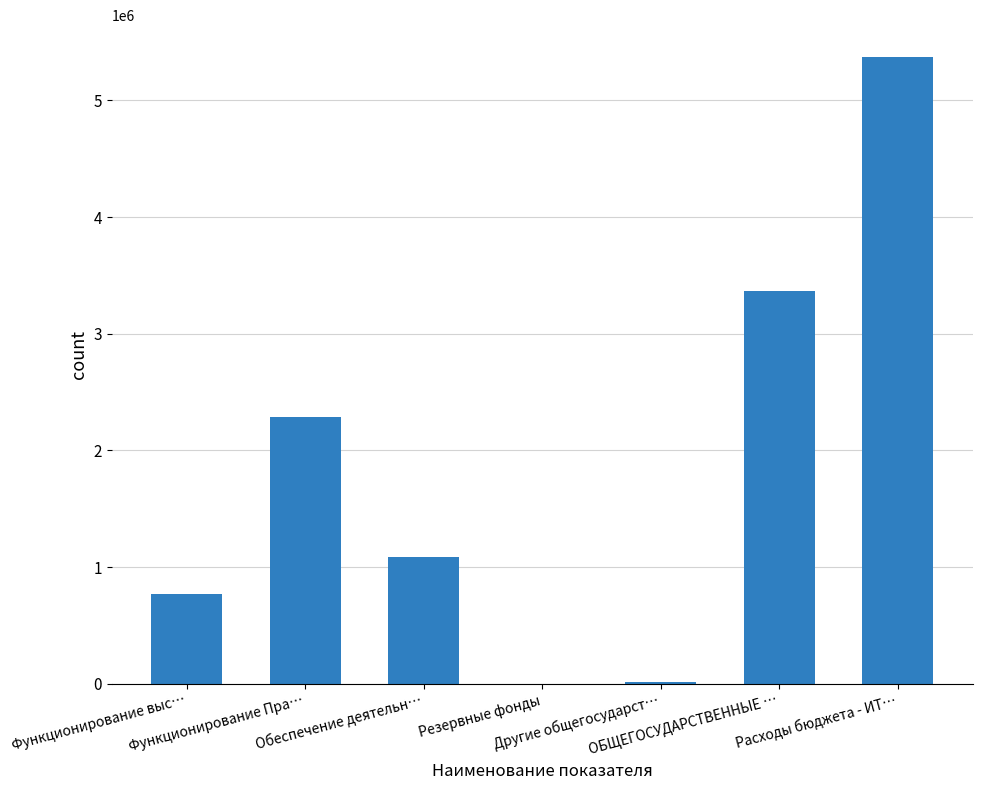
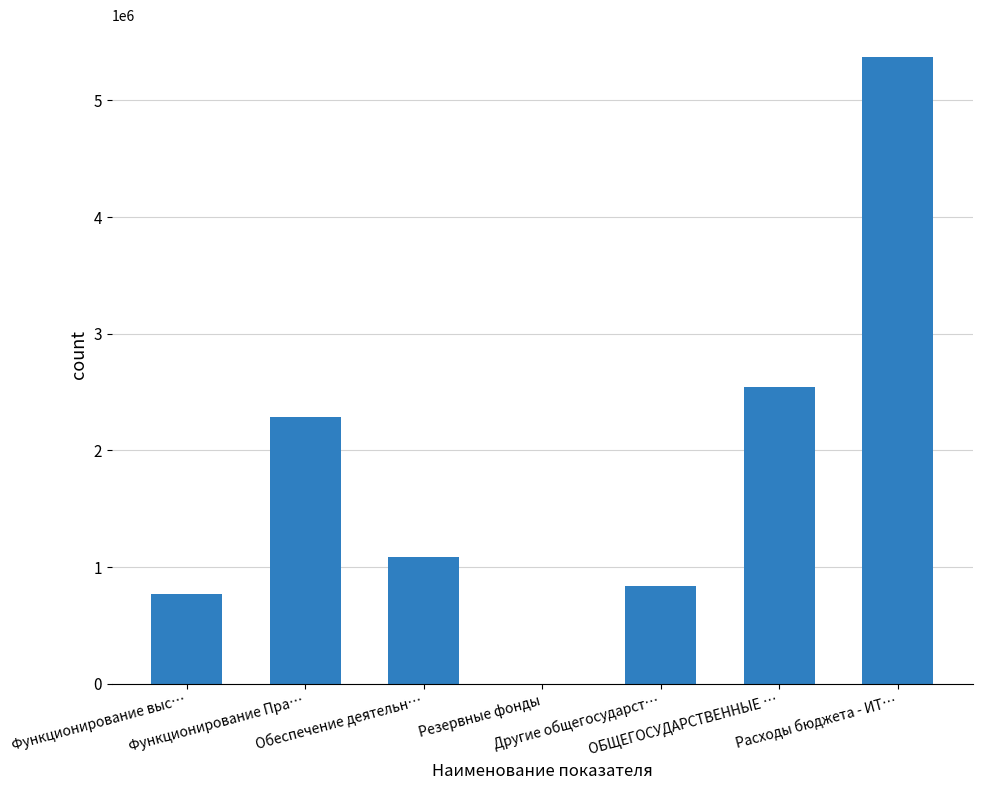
  {
    "Функционирование выс…": 770000,
    "Функционирование Пра…": 2290000,
    "Обеспечение деятельн…": 1090000,
-   "Другие общегосударст…": 20000,
-   "ОБЩЕГОСУДАРСТВЕННЫЕ …": 3360000,
+   "Другие общегосударст…": 840000,
+   "ОБЩЕГОСУДАРСТВЕННЫЕ …": 2540000,
    "Расходы бюджета - ИТ…": 5380000
  }
